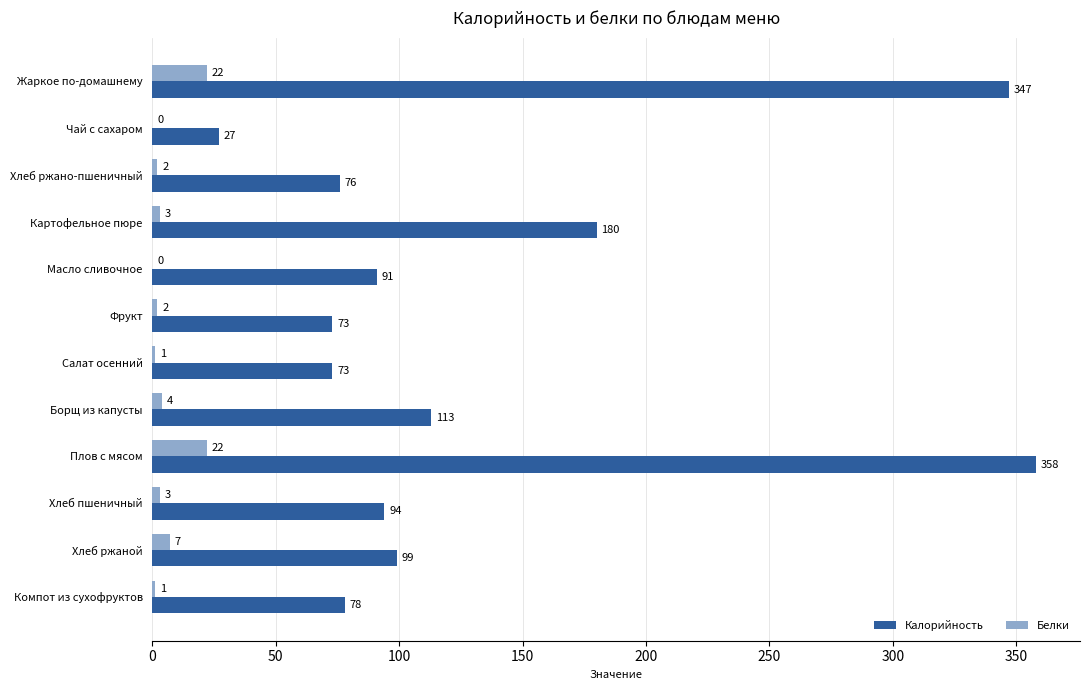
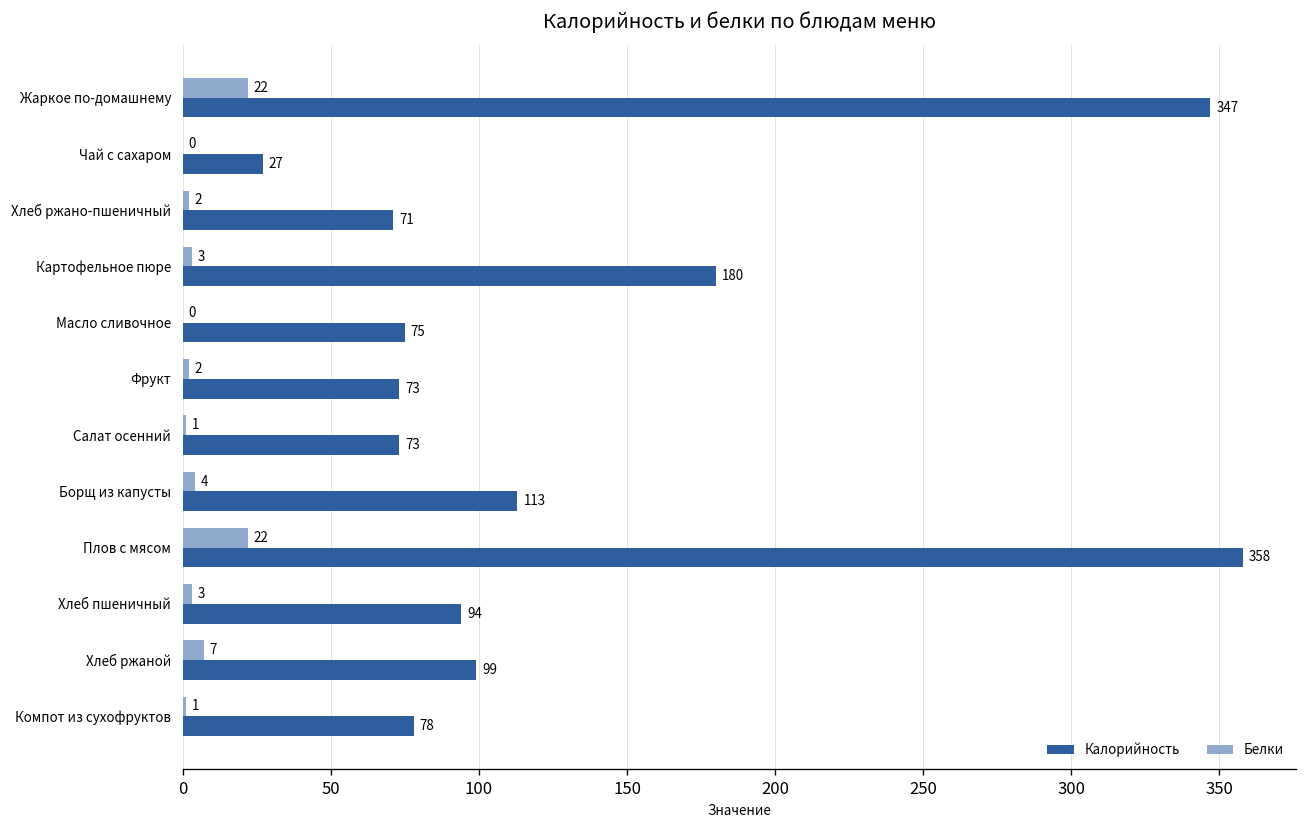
  {
    "Калорийность": {
      "Жаркое по-домашнему": 347,
      "Чай с сахаром": 27,
-     "Хлеб ржано-пшеничный": 76,
+     "Хлеб ржано-пшеничный": 71,
      "Картофельное пюре": 180,
-     "Масло сливочное": 91,
+     "Масло сливочное": 75,
      "Фрукт": 73,
      "Салат осенний": 73,
      "Борщ из капусты": 113,
      "Плов с мясом": 358,
      "Хлеб пшеничный": 94,
      "Хлеб ржаной": 99,
      "Компот из сухофруктов": 78
    },
    "Белки": {
      "Жаркое по-домашнему": 22,
      "Чай с сахаром": 0,
      "Хлеб ржано-пшеничный": 2,
      "Картофельное пюре": 3,
      "Масло сливочное": 0,
      "Фрукт": 2,
      "Салат осенний": 1,
      "Борщ из капусты": 4,
      "Плов с мясом": 22,
      "Хлеб пшеничный": 3,
      "Хлеб ржаной": 7,
      "Компот из сухофруктов": 1
    }
  }
